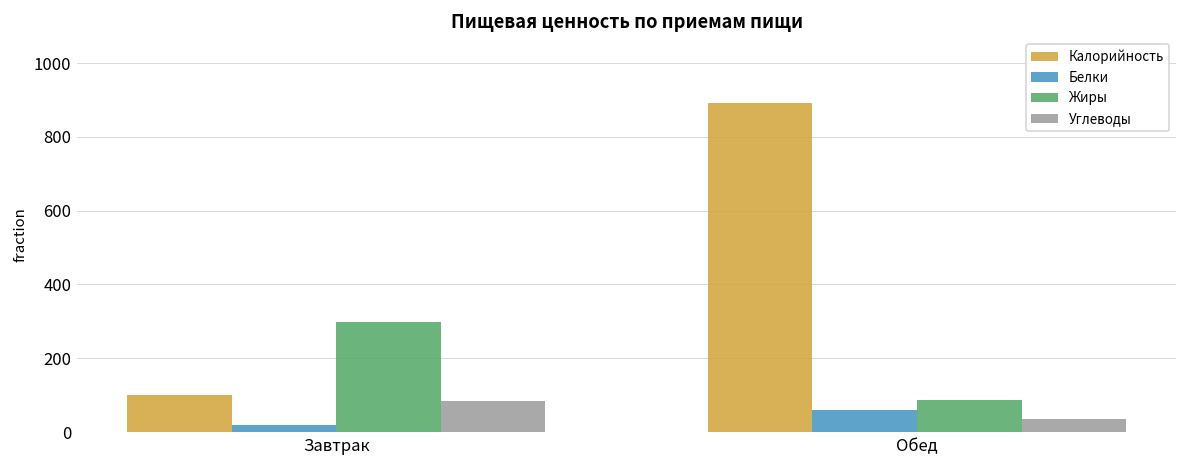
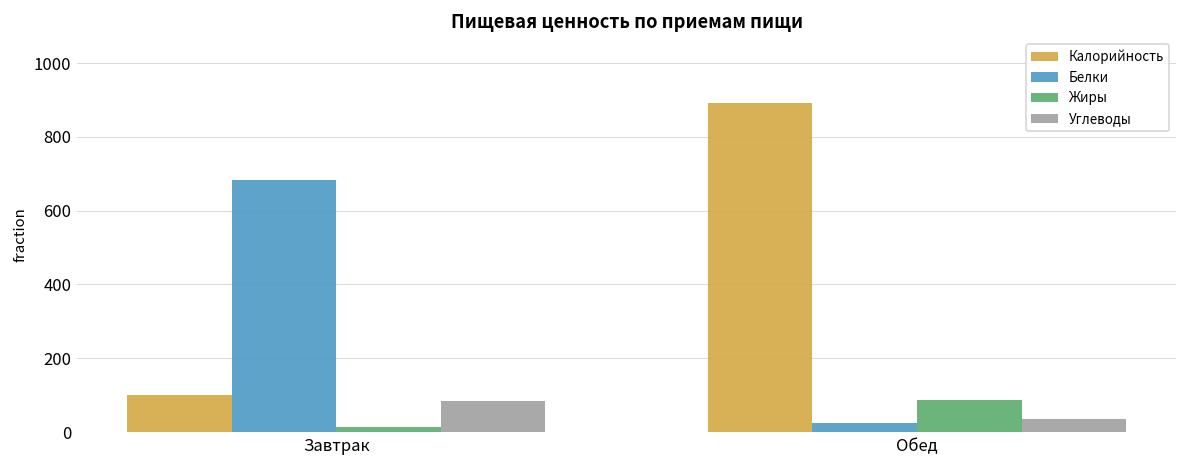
  {
    "Калорийность": {
      "Завтрак": 100,
      "Обед": 890
    },
    "Белки": {
-     "Завтрак": 20,
-     "Обед": 60
+     "Завтрак": 680,
+     "Обед": 30
    },
    "Жиры": {
-     "Завтрак": 300,
+     "Завтрак": 10,
      "Обед": 90
    },
    "Углеводы": {
      "Завтрак": 80,
      "Обед": 40
    }
  }
